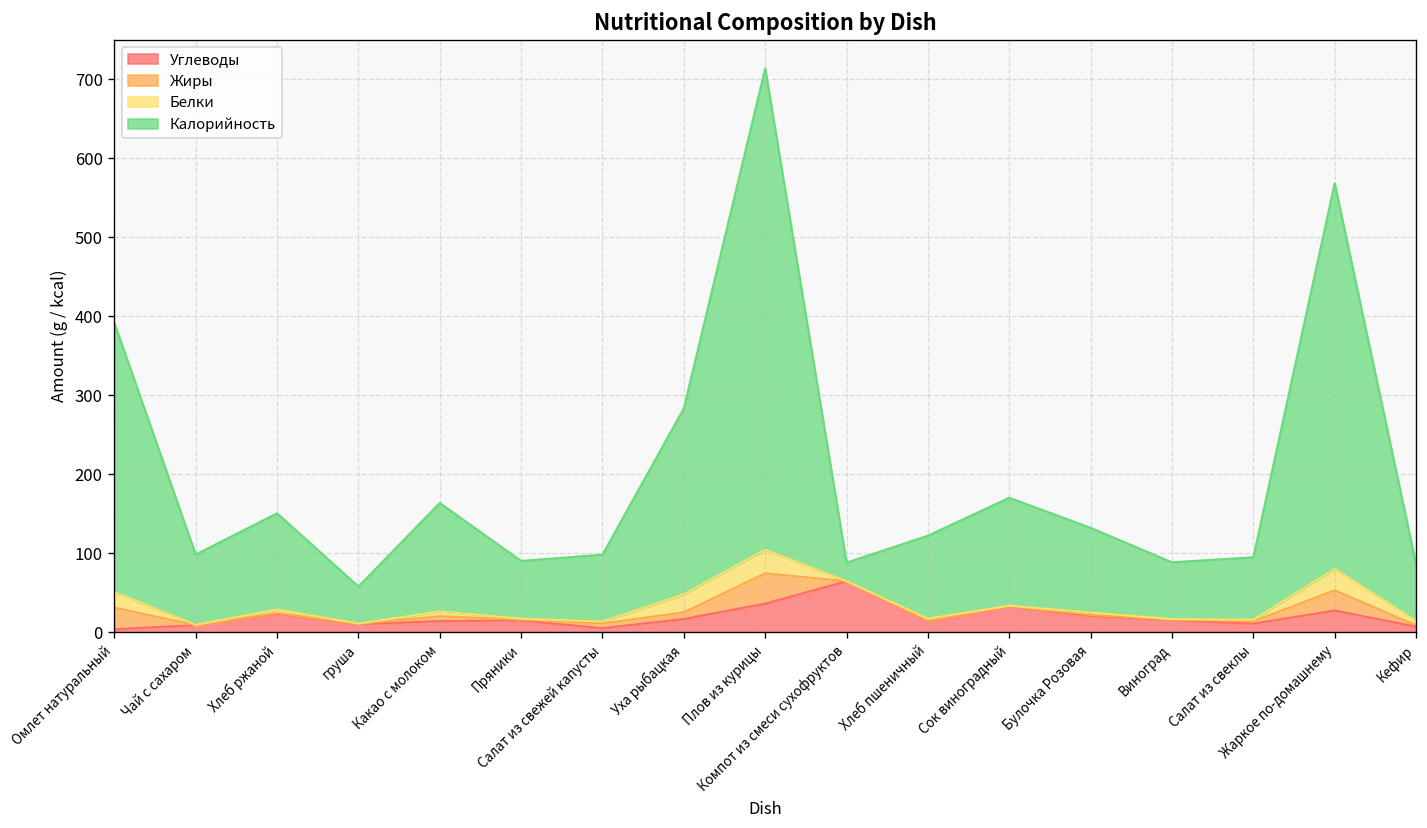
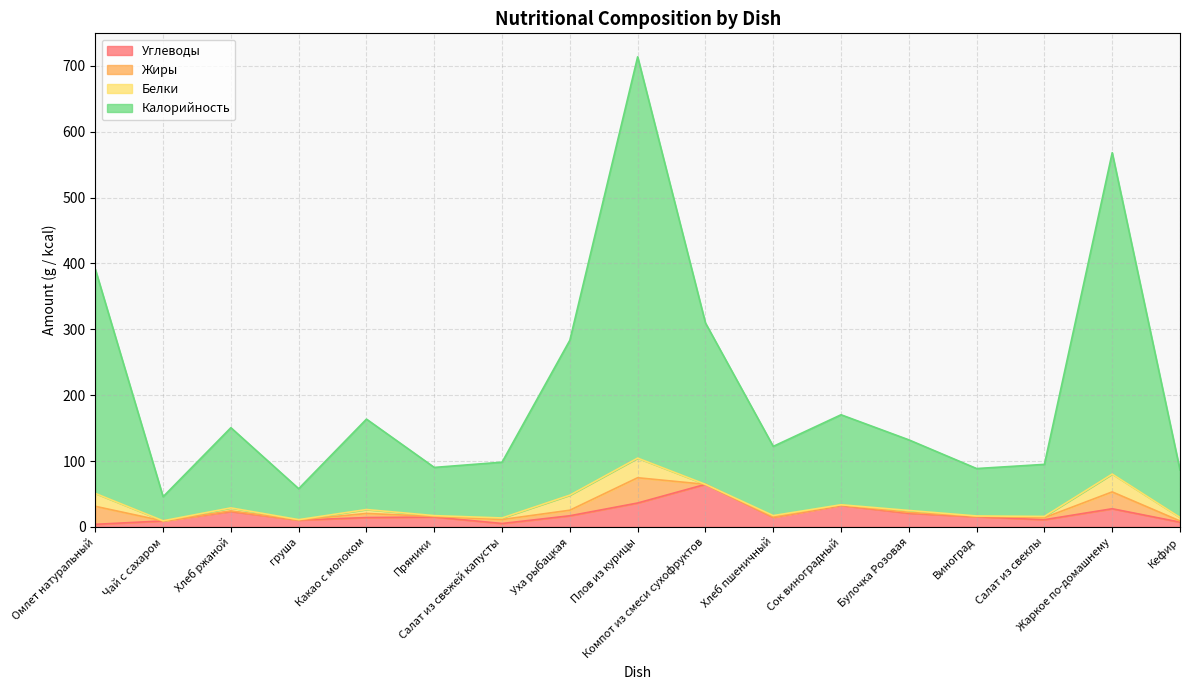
  {
    "Углеводы": {
      "Омлет натуральный": 0,
      "Какао с молоком": 10,
      "Салат из свежей капусты": 10,
      "Уха рыбацкая": 20,
      "Плов из курицы": 40,
      "Жаркое по-домашнему": 30
    },
    "Жиры": {
      "Омлет натуральный": 30,
      "Какао с молоком": 10,
      "Уха рыбацкая": 10,
      "Плов из курицы": 40,
      "Жаркое по-домашнему": 30
    },
    "Белки": {
      "Омлет натуральный": 20,
      "Хлеб ржаной": 0,
      "Какао с молоком": 10,
      "Уха рыбацкая": 20,
      "Плов из курицы": 30,
      "Жаркое по-домашнему": 30,
      "Кефир": 10
    },
    "Калорийность": {
      "Омлет натуральный": 340,
-     "Чай с сахаром": 90,
+     "Чай с сахаром": 40,
      "Хлеб ржаной": 120,
      "груша": 50,
      "Какао с молоком": 140,
      "Пряники": 70,
      "Салат из свежей капусты": 80,
      "Уха рыбацкая": 240,
      "Плов из курицы": 610,
-     "Компот из смеси сухофруктов": 20,
+     "Компот из смеси сухофруктов": 250,
      "Хлеб пшеничный": 110,
      "Сок виноградный": 140,
      "Булочка Розовая": 110,
      "Виноград": 70,
      "Салат из свеклы": 80,
      "Жаркое по-домашнему": 490,
      "Кефир": 70
    }
  }
